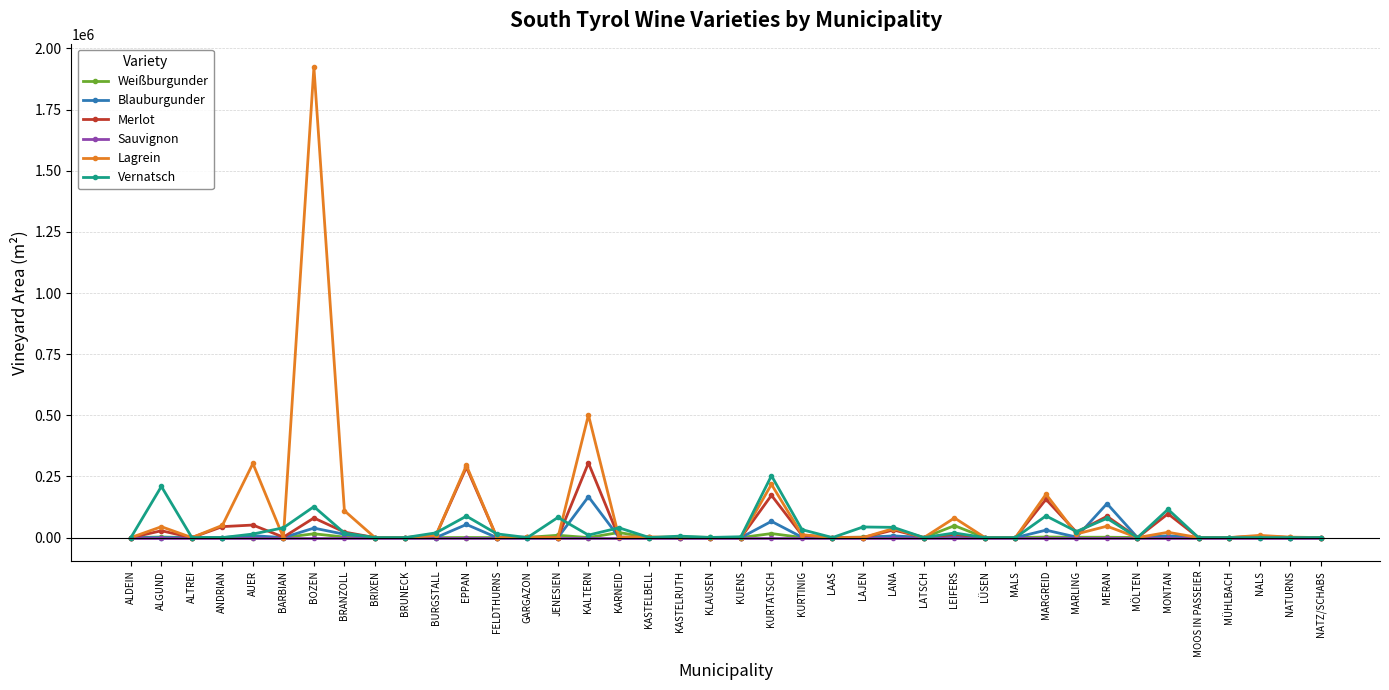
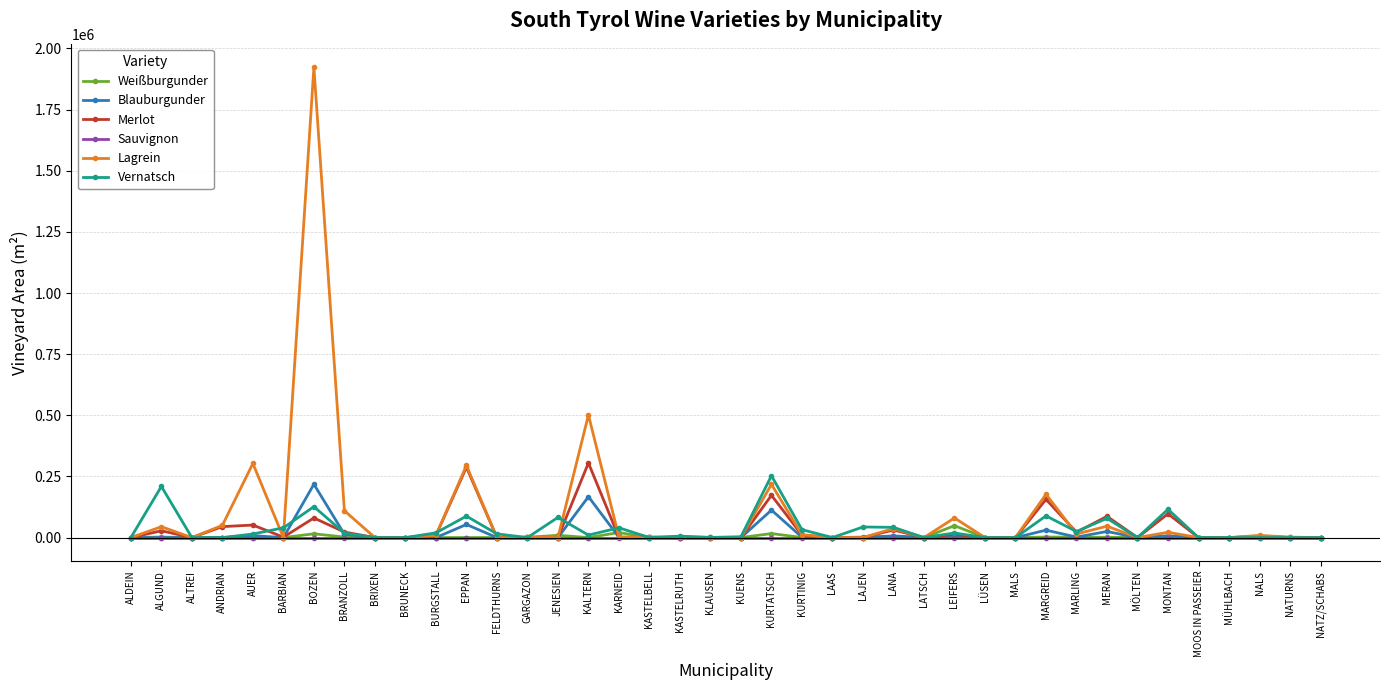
  {
    "Weißburgunder": {
      "BOZEN": 20000,
      "KARNEID": 20000,
      "KURTATSCH": 20000,
      "LEIFERS": 50000
    },
    "Blauburgunder": {
-     "BOZEN": 40000,
+     "BOZEN": 220000,
      "EPPAN": 50000,
      "KALTERN": 170000,
-     "KURTATSCH": 70000,
+     "KURTATSCH": 110000,
      "MARGREID": 30000,
-     "MERAN": 140000
+     "MERAN": 20000
    },
    "Merlot": {
      "ALGUND": 30000,
      "AUER": 50000,
      "BOZEN": 80000,
      "KALTERN": 310000,
      "KURTATSCH": 170000,
      "MARGREID": 160000,
      "MONTAN": 100000
    },
    "Sauvignon": {
      "BOZEN": 0,
      "KURTATSCH": 0
    },
    "Lagrein": {
      "ALGUND": 40000,
      "AUER": 300000,
      "BOZEN": 1920000,
      "BRANZOLL": 110000,
      "KALTERN": 500000,
      "KURTATSCH": 220000,
      "LEIFERS": 80000,
      "MARGREID": 180000,
      "MERAN": 50000,
      "MONTAN": 20000
    },
    "Vernatsch": {
      "ALGUND": 210000,
      "BARBIAN": 40000,
      "BOZEN": 130000,
      "EPPAN": 90000,
      "FELDTHURNS": 20000,
      "JENESIEN": 80000,
      "KARNEID": 40000,
      "KURTATSCH": 250000,
      "KURTINIG": 30000,
      "LAJEN": 40000,
      "MARGREID": 90000,
      "MONTAN": 120000
    }
  }
